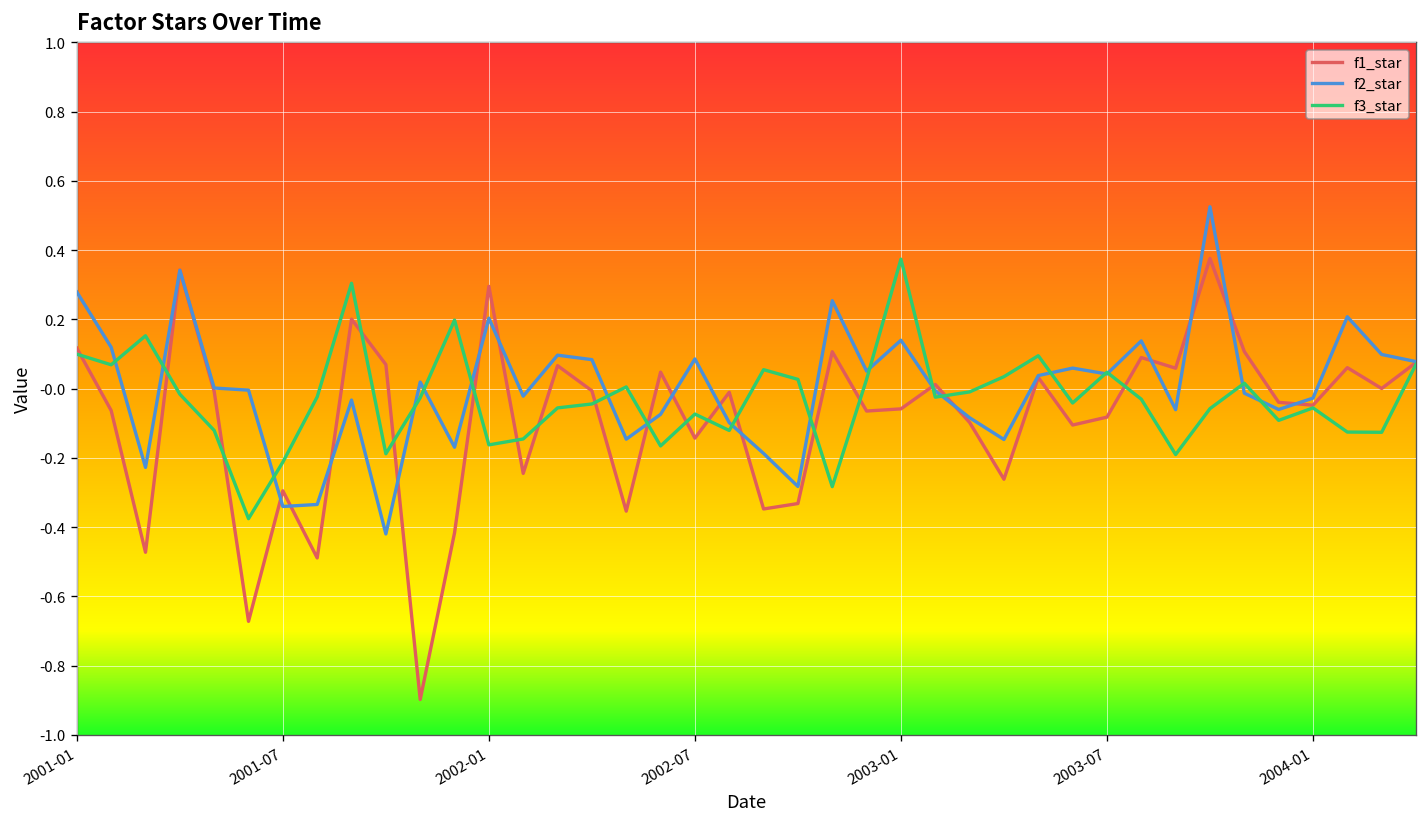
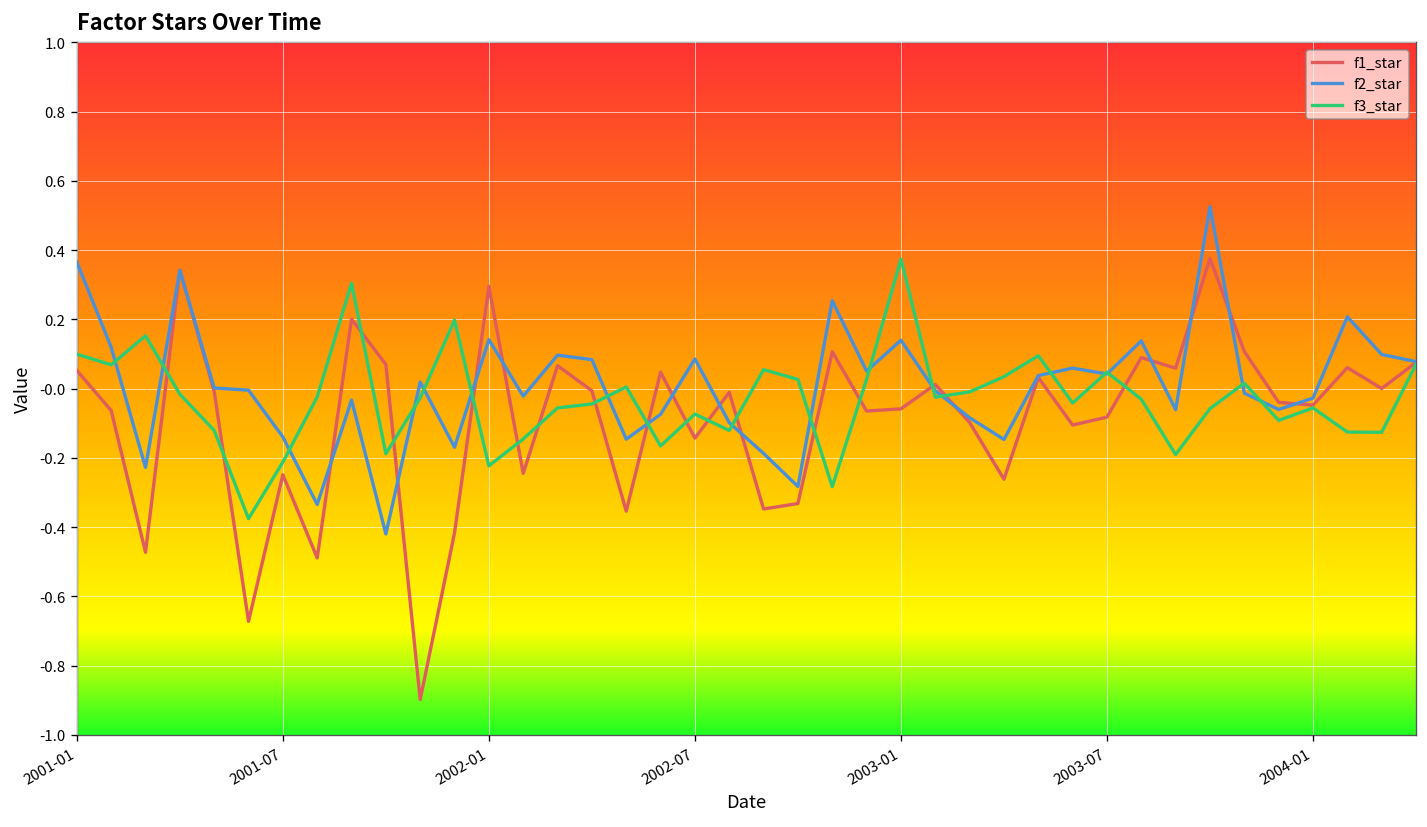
  {
    "f1_star": {
-     "2001-01": 0.12,
-     "2001-07": -0.30,
+     "2001-01": 0.05,
+     "2001-07": -0.25,
      "2002-01": 0.30,
      "2002-07": -0.14,
      "2003-01": -0.06,
      "2003-07": -0.08
    },
    "f2_star": {
-     "2001-01": 0.28,
-     "2001-07": -0.34,
-     "2002-01": 0.20,
+     "2001-01": 0.37,
+     "2001-07": -0.14,
+     "2002-01": 0.14,
      "2002-07": 0.09,
      "2003-01": 0.14,
      "2004-01": -0.03
    },
    "f3_star": {
      "2001-01": 0.10,
      "2001-07": -0.21,
-     "2002-01": -0.16,
+     "2002-01": -0.22,
      "2002-07": -0.07,
      "2003-01": 0.37
    }
  }
